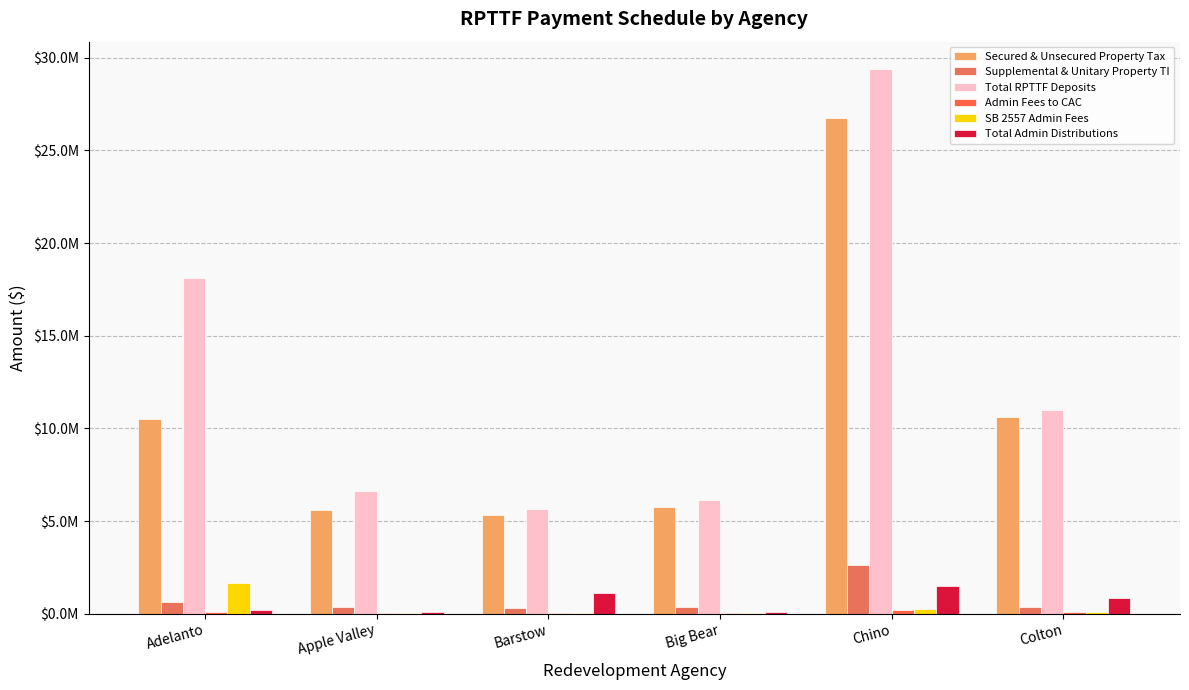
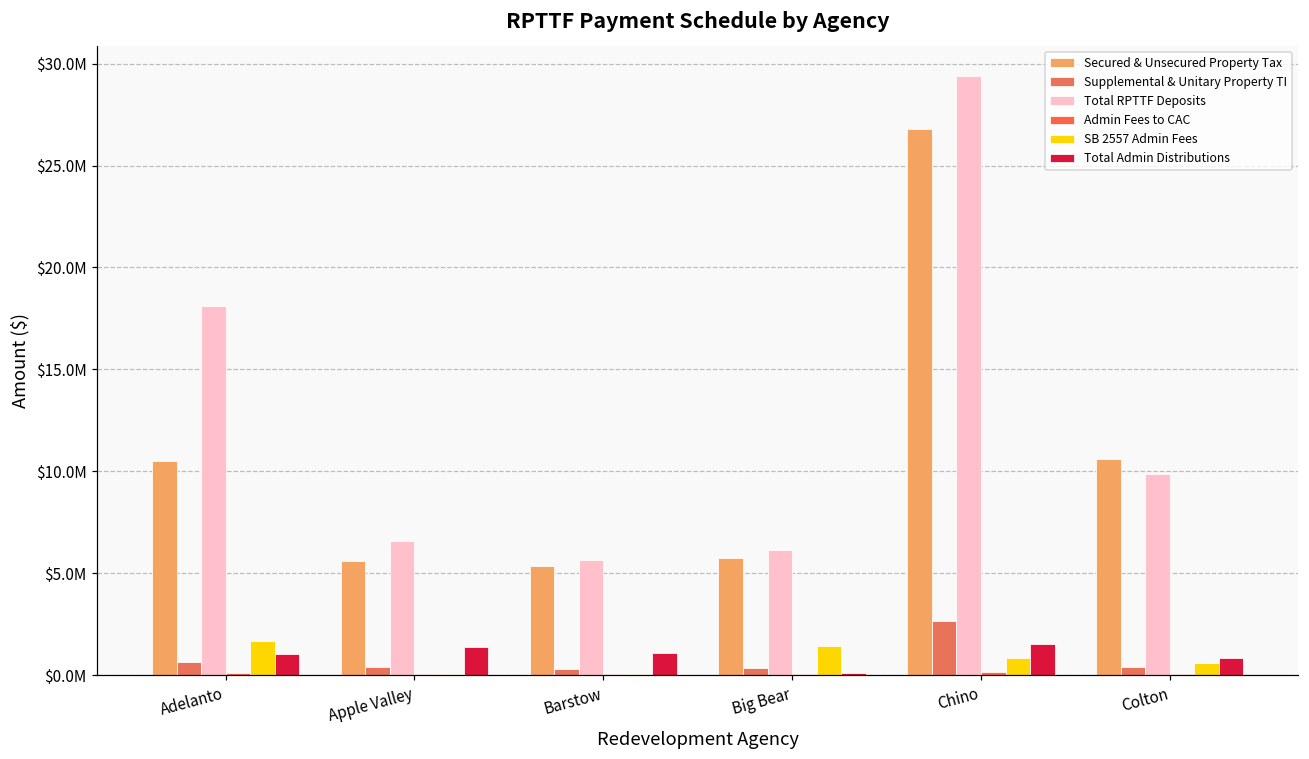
  {
    "Total RPTTF Deposits": {
      "Adelanto": "$18100000",
      "Apple Valley": "$6600000",
      "Barstow": "$5600000",
      "Big Bear": "$6100000",
      "Chino": "$29400000",
-     "Colton": "$11000000"
+     "Colton": "$9900000"
    },
    "SB 2557 Admin Fees": {
      "Adelanto": "$1700000",
-     "Big Bear": "$100000",
-     "Chino": "$200000",
-     "Colton": "$100000"
+     "Big Bear": "$1400000",
+     "Chino": "$900000",
+     "Colton": "$600000"
    },
    "Total Admin Distributions": {
-     "Adelanto": "$200000",
-     "Apple Valley": "$100000",
+     "Adelanto": "$1000000",
+     "Apple Valley": "$1400000",
      "Barstow": "$1100000",
      "Chino": "$1500000",
      "Colton": "$800000"
    }
  }
